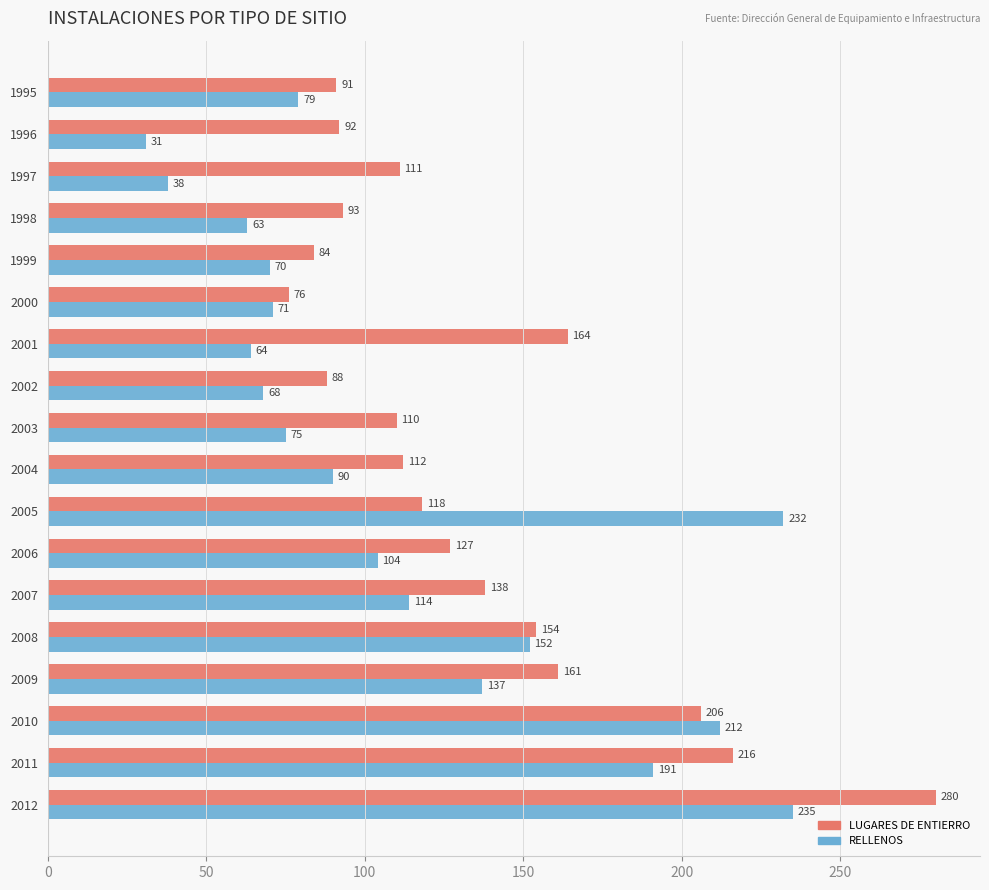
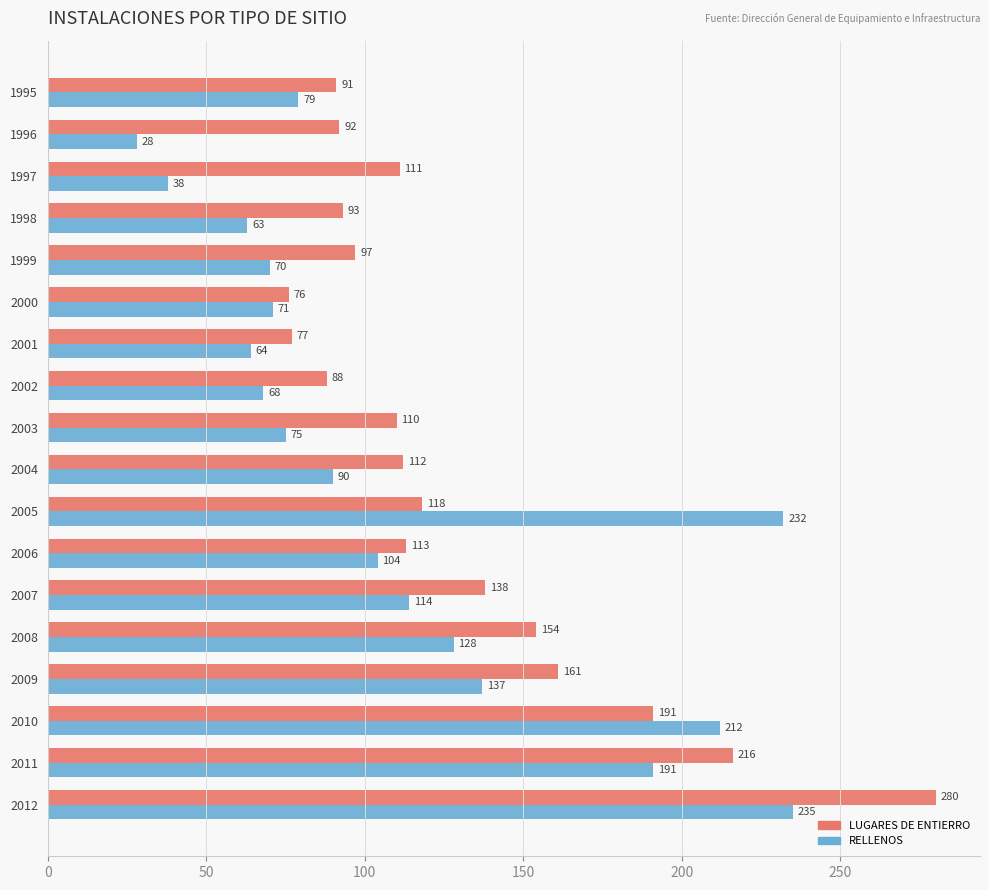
  {
    "LUGARES DE ENTIERRO": {
      "1995": 91,
      "1996": 92,
      "1997": 111,
      "1998": 93,
-     "1999": 84,
+     "1999": 97,
      "2000": 76,
-     "2001": 164,
+     "2001": 77,
      "2002": 88,
      "2003": 110,
      "2004": 112,
      "2005": 118,
-     "2006": 127,
+     "2006": 113,
      "2007": 138,
      "2008": 154,
      "2009": 161,
-     "2010": 206,
+     "2010": 191,
      "2011": 216,
      "2012": 280
    },
    "RELLENOS": {
      "1995": 79,
-     "1996": 31,
+     "1996": 28,
      "1997": 38,
      "1998": 63,
      "1999": 70,
      "2000": 71,
      "2001": 64,
      "2002": 68,
      "2003": 75,
      "2004": 90,
      "2005": 232,
      "2006": 104,
      "2007": 114,
-     "2008": 152,
+     "2008": 128,
      "2009": 137,
      "2010": 212,
      "2011": 191,
      "2012": 235
    }
  }
